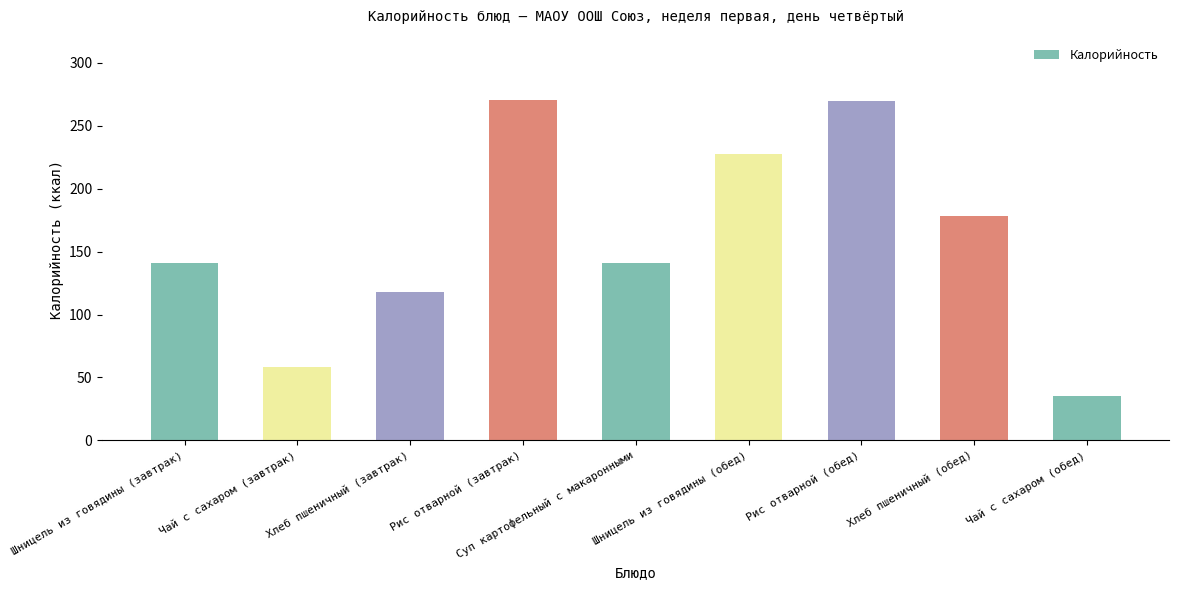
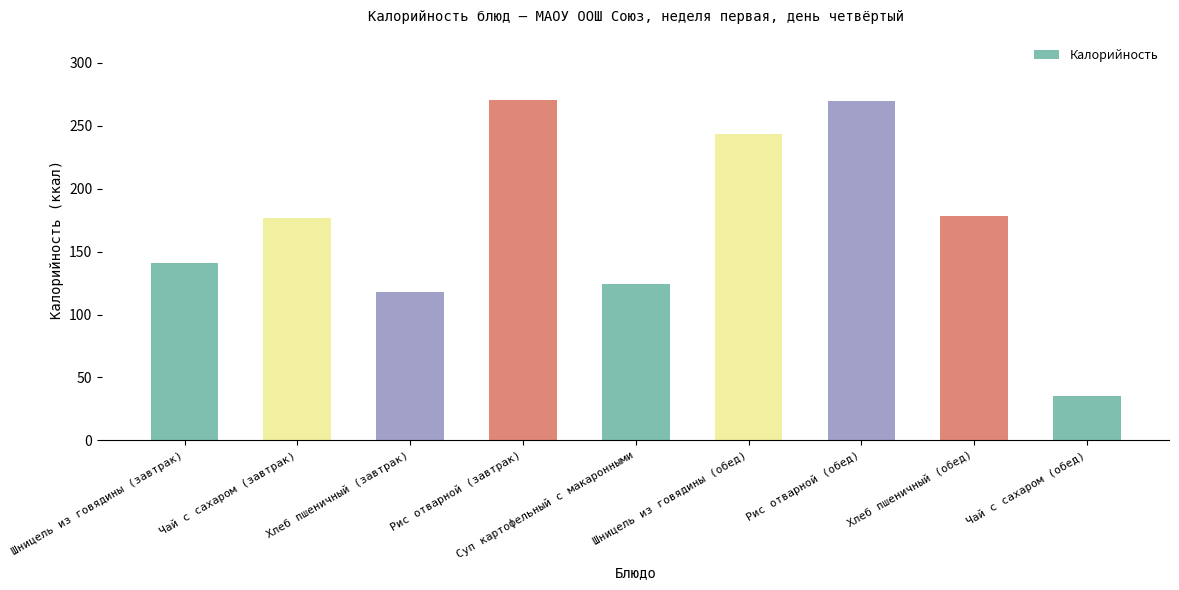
  {
    "Шницель из говядины (завтрак)": 141,
-   "Чай с сахаром (завтрак)": 58,
+   "Чай с сахаром (завтрак)": 177,
    "Хлеб пшеничный (завтрак)": 118,
    "Рис отварной (завтрак)": 270,
-   "Суп картофельный с макаронными": 141,
-   "Шницель из говядины (обед)": 227,
+   "Суп картофельный с макаронными": 124,
+   "Шницель из говядины (обед)": 244,
    "Рис отварной (обед)": 270,
    "Хлеб пшеничный (обед)": 179,
    "Чай с сахаром (обед)": 35
  }
